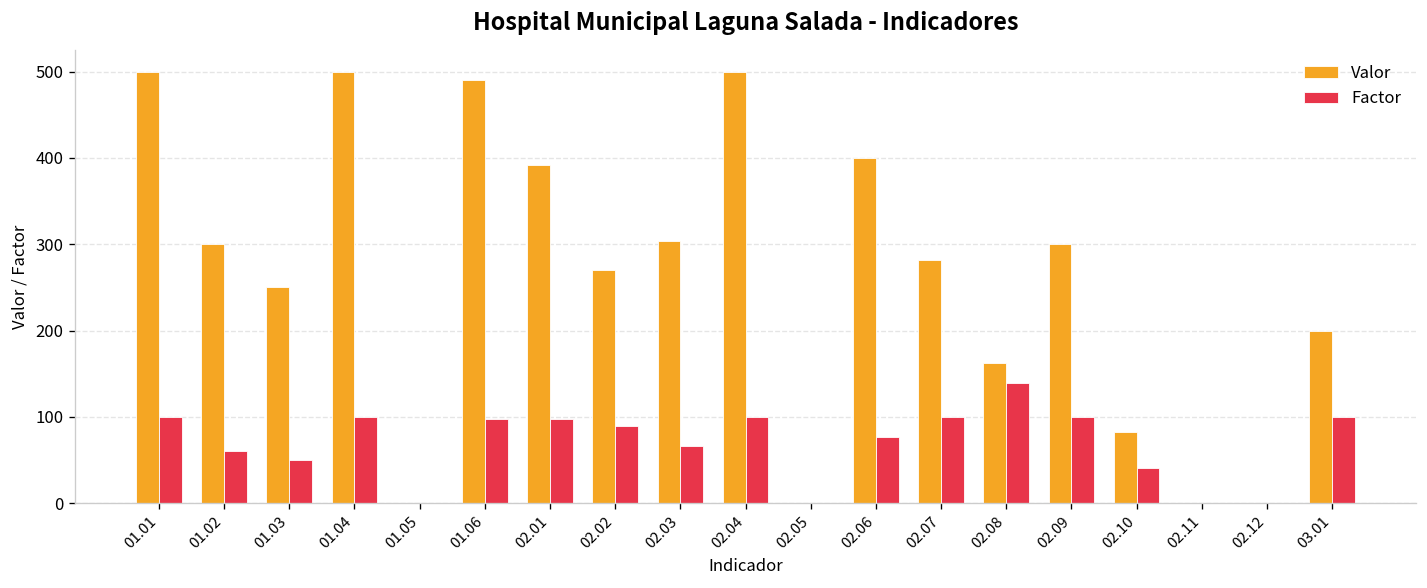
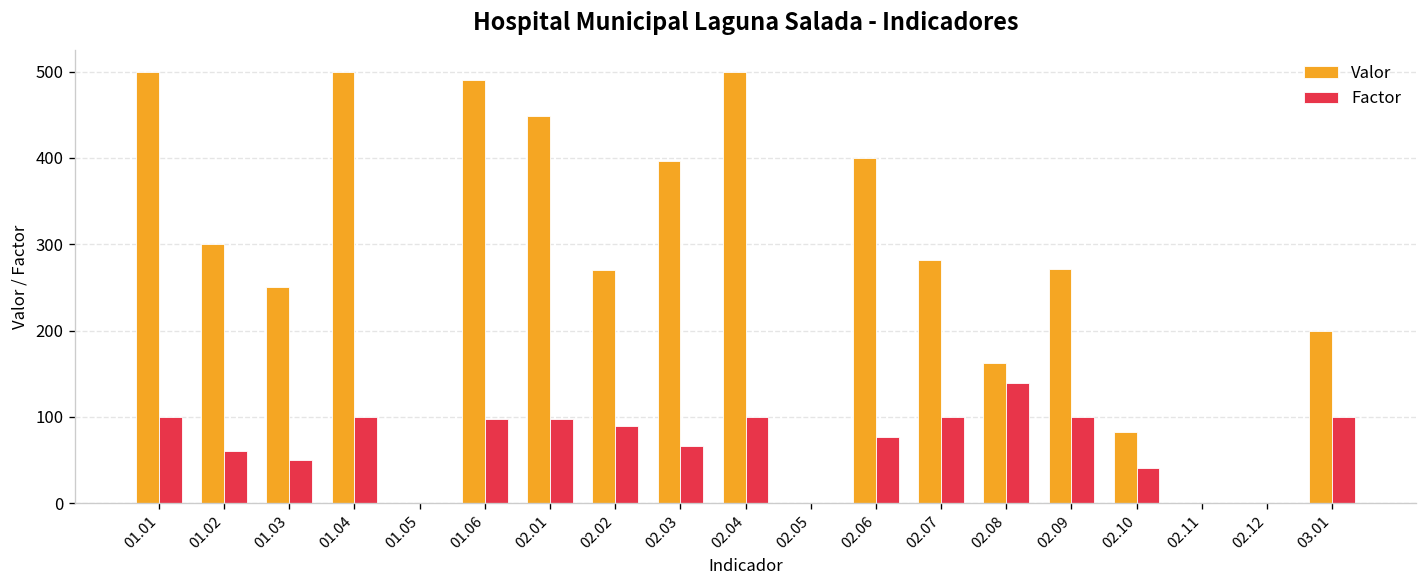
  {
    "Valor": {
      "01.01": 500,
      "01.02": 300,
      "01.03": 250,
      "01.04": 500,
      "01.05": 0,
      "01.06": 490,
-     "02.01": 390,
+     "02.01": 450,
      "02.02": 270,
-     "02.03": 300,
+     "02.03": 400,
      "02.04": 500,
      "02.05": 0,
      "02.06": 400,
      "02.07": 280,
      "02.08": 160,
-     "02.09": 300,
+     "02.09": 270,
      "02.10": 80,
      "02.11": 0,
      "02.12": 0,
      "03.01": 200
    },
    "Factor": {
      "01.01": 100,
      "01.02": 60,
      "01.03": 50,
      "01.04": 100,
      "01.05": 0,
      "01.06": 100,
      "02.01": 100,
      "02.02": 90,
      "02.03": 70,
      "02.04": 100,
      "02.05": 0,
      "02.06": 80,
      "02.07": 100,
      "02.08": 140,
      "02.09": 100,
      "02.10": 40,
      "02.11": 0,
      "02.12": 0,
      "03.01": 100
    }
  }
